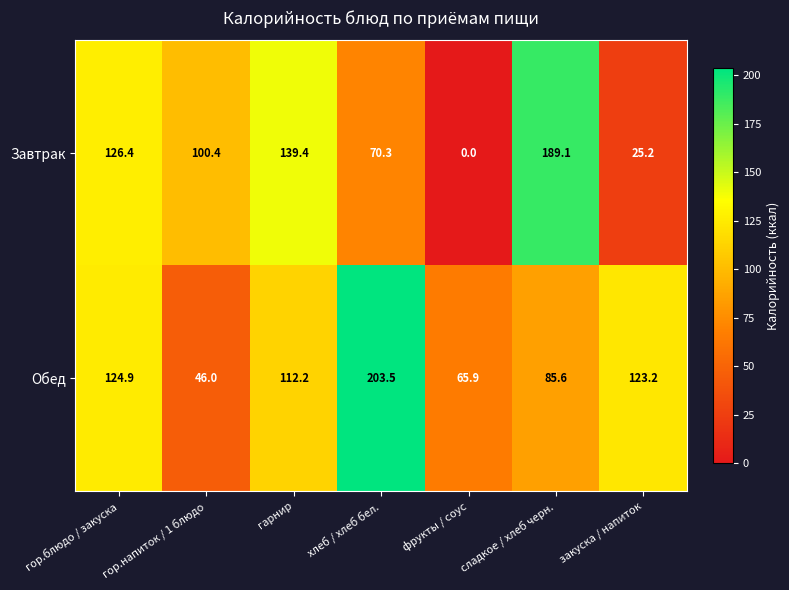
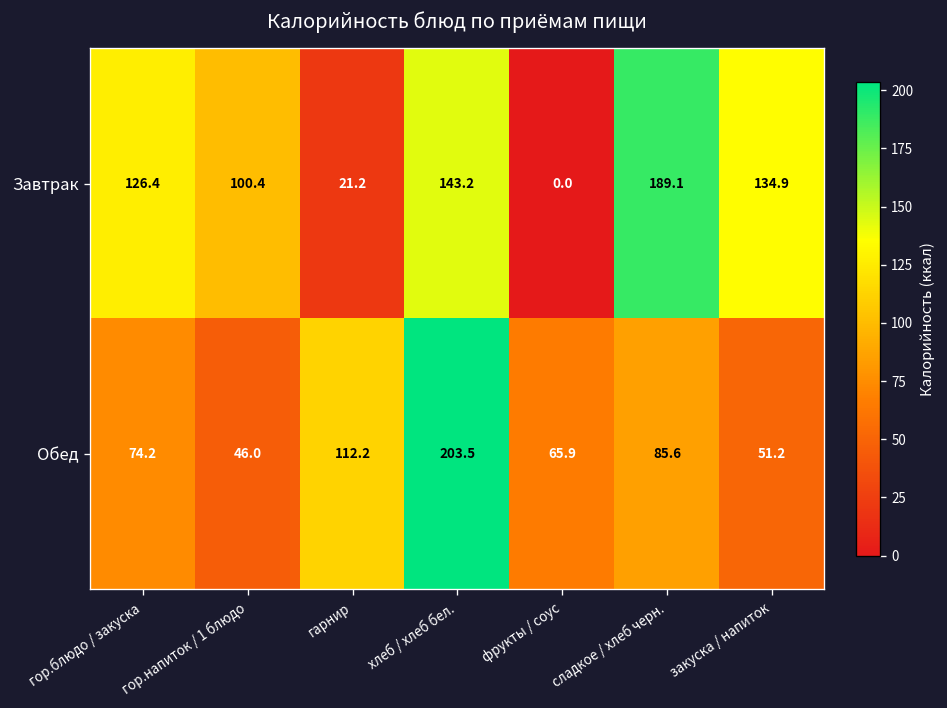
  {
    "Завтрак": {
      "гор.блюдо / закуска": 126.4,
      "гор.напиток / 1 блюдо": 100.4,
-     "гарнир": 139.4,
-     "хлеб / хлеб бел.": 70.3,
+     "гарнир": 21.2,
+     "хлеб / хлеб бел.": 143.2,
      "фрукты / соус": 0.0,
      "сладкое / хлеб черн.": 189.1,
-     "закуска / напиток": 25.2
+     "закуска / напиток": 134.9
    },
    "Обед": {
-     "гор.блюдо / закуска": 124.9,
+     "гор.блюдо / закуска": 74.2,
      "гор.напиток / 1 блюдо": 46.0,
      "гарнир": 112.2,
      "хлеб / хлеб бел.": 203.5,
      "фрукты / соус": 65.9,
      "сладкое / хлеб черн.": 85.6,
-     "закуска / напиток": 123.2
+     "закуска / напиток": 51.2
    }
  }
